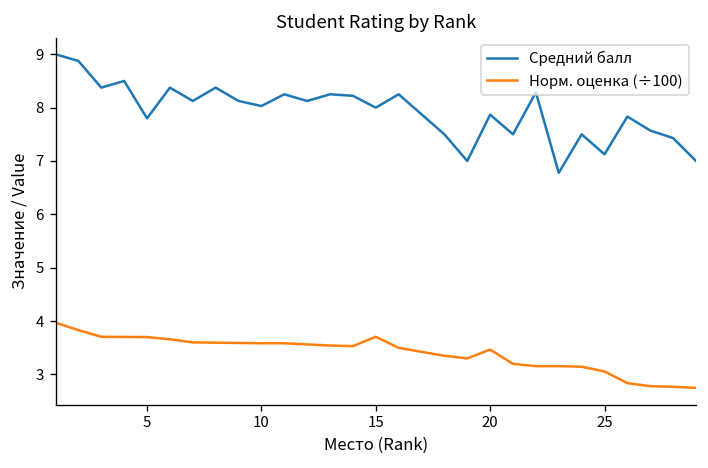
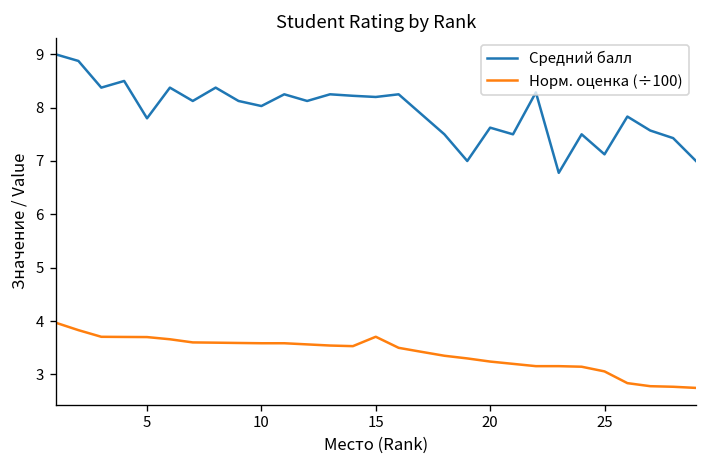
  {
    "Средний балл": {
      "5": 7.8,
      "10": 8.0,
-     "15": 8.0,
-     "20": 7.9,
+     "15": 8.2,
+     "20": 7.6,
      "25": 7.1
    },
    "Норм. оценка (÷100)": {
      "5": 3.7,
      "10": 3.6,
      "15": 3.7,
-     "20": 3.5,
+     "20": 3.2,
      "25": 3.1
    }
  }
